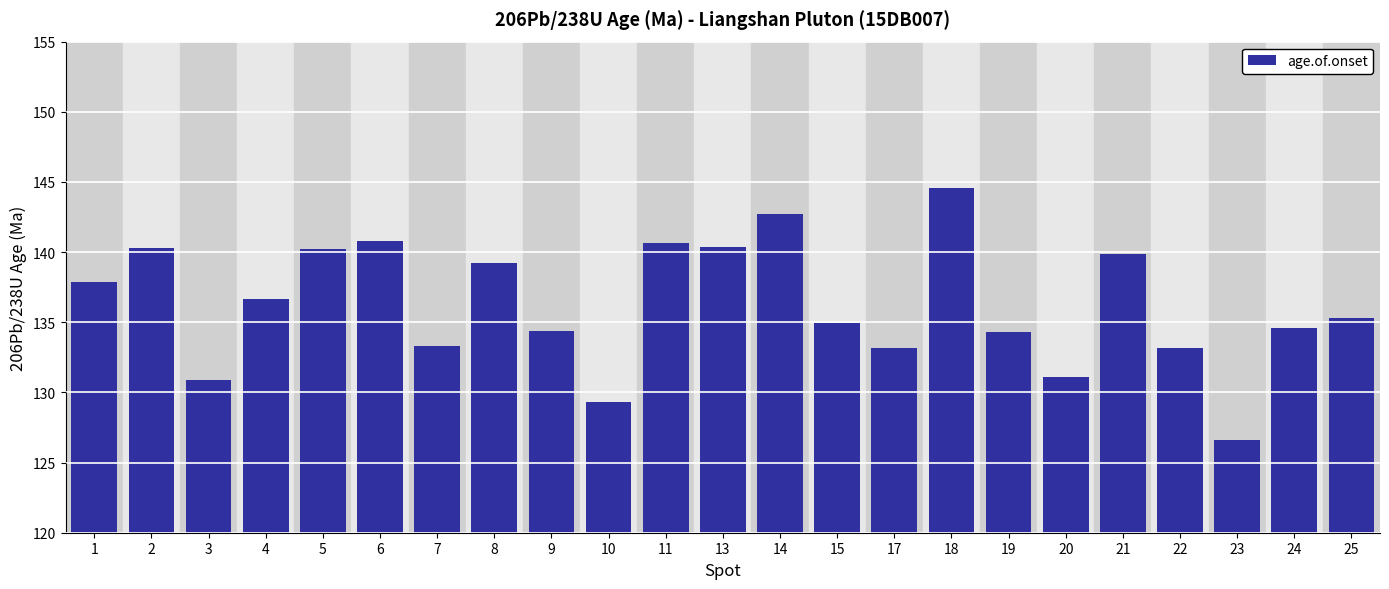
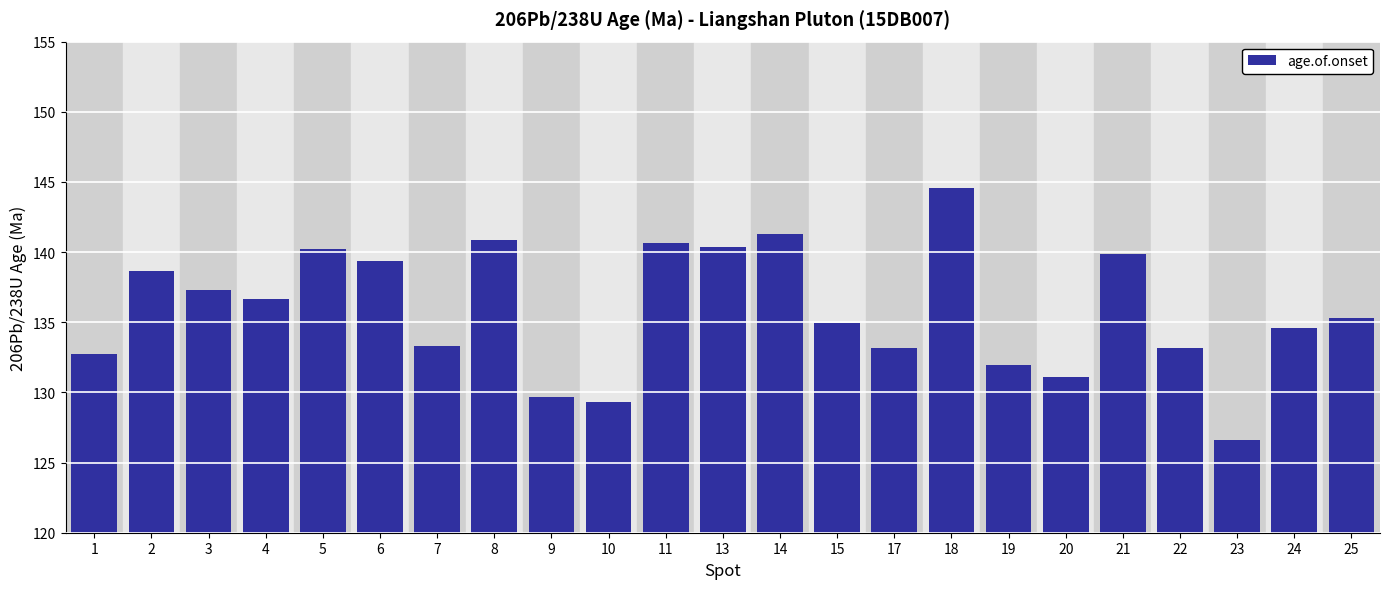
  {
-   "1": 137.9,
-   "2": 140.3,
-   "3": 130.9,
+   "1": 132.7,
+   "2": 138.6,
+   "3": 137.3,
    "4": 136.7,
    "5": 140.2,
-   "6": 140.8,
+   "6": 139.4,
    "7": 133.3,
-   "8": 139.2,
-   "9": 134.4,
+   "8": 140.9,
+   "9": 129.7,
    "10": 129.3,
    "11": 140.7,
    "13": 140.4,
-   "14": 142.7,
+   "14": 141.3,
    "15": 135.0,
    "17": 133.2,
    "18": 144.5,
-   "19": 134.3,
+   "19": 131.9,
    "20": 131.1,
    "21": 139.8,
    "22": 133.2,
    "23": 126.6,
    "24": 134.6,
    "25": 135.3
  }
